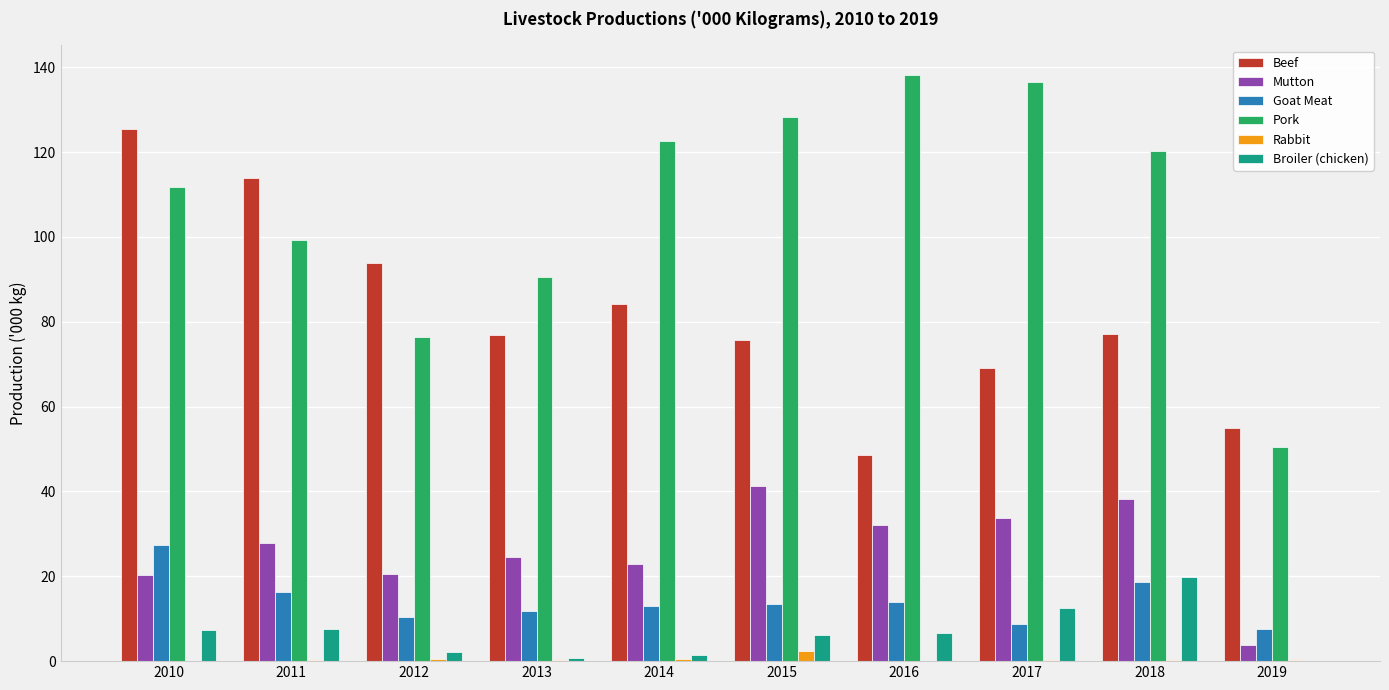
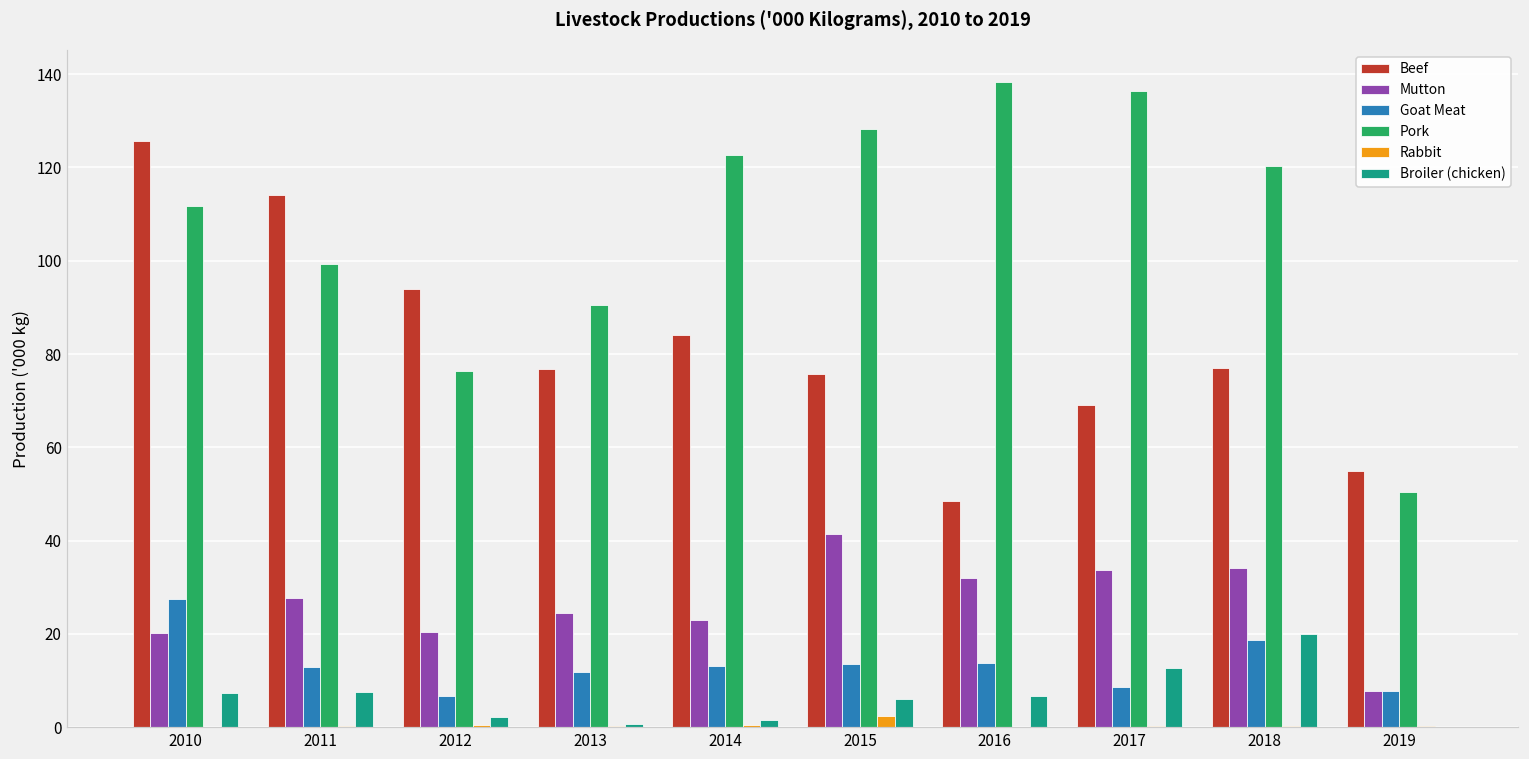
  {
    "Beef": {
      "2010": 126,
      "2011": 114,
      "2012": 94,
      "2013": 77,
      "2014": 84,
      "2015": 76,
      "2016": 49,
      "2017": 69,
      "2018": 77,
      "2019": 55
    },
    "Mutton": {
      "2010": 20,
      "2011": 28,
      "2012": 20,
      "2013": 24,
      "2014": 23,
      "2015": 41,
      "2016": 32,
      "2017": 34,
-     "2018": 38,
-     "2019": 4
+     "2018": 34,
+     "2019": 8
    },
    "Goat Meat": {
      "2010": 27,
-     "2011": 16,
-     "2012": 10,
+     "2011": 13,
+     "2012": 7,
      "2013": 12,
      "2014": 13,
      "2015": 14,
      "2016": 14,
      "2017": 9,
      "2018": 19,
      "2019": 8
    },
    "Rabbit": {
      "2010": 0,
      "2015": 2
    }
  }
